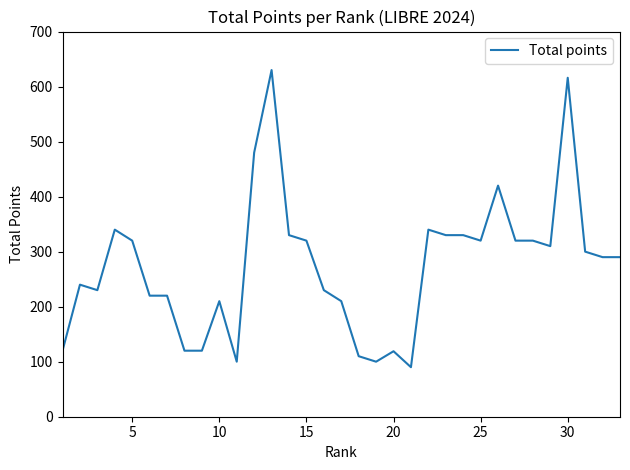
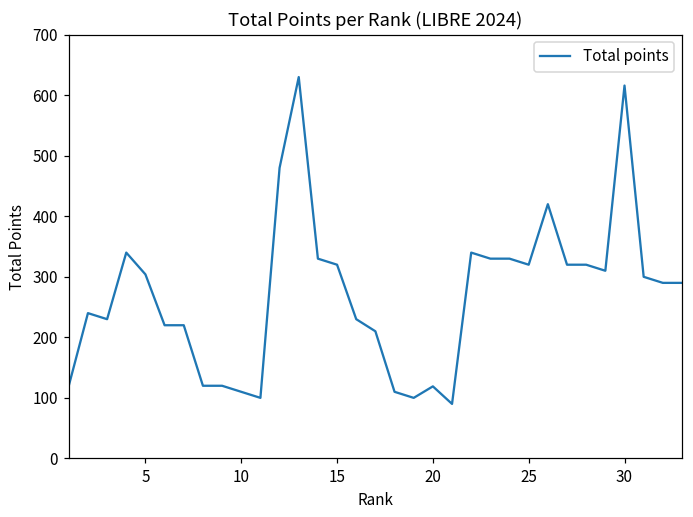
  {
-   "5": 320,
-   "10": 210,
+   "5": 300,
+   "10": 110,
    "15": 320,
    "20": 120,
    "25": 320,
    "30": 620
  }
